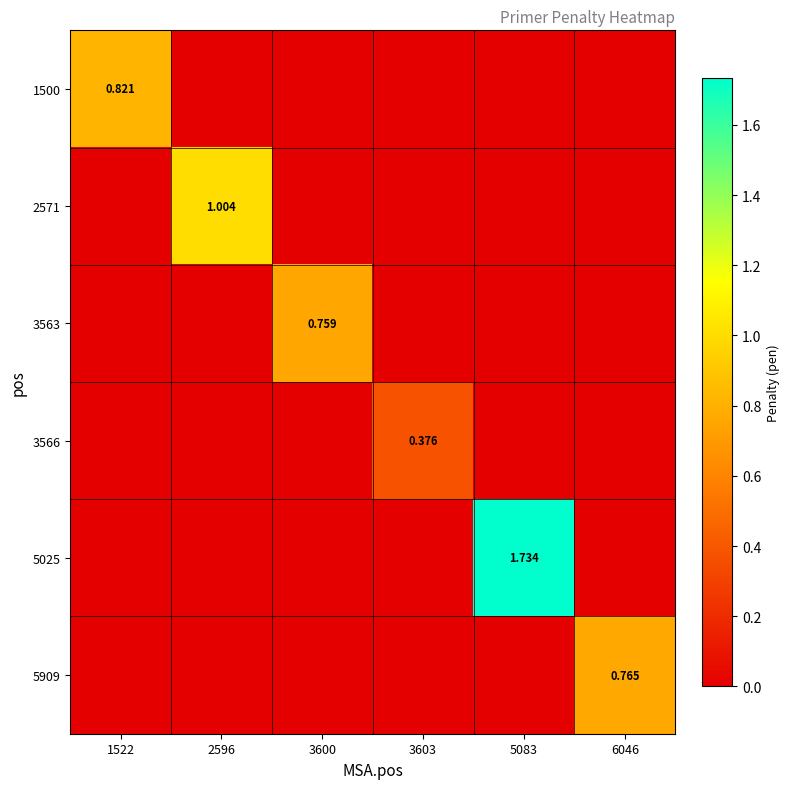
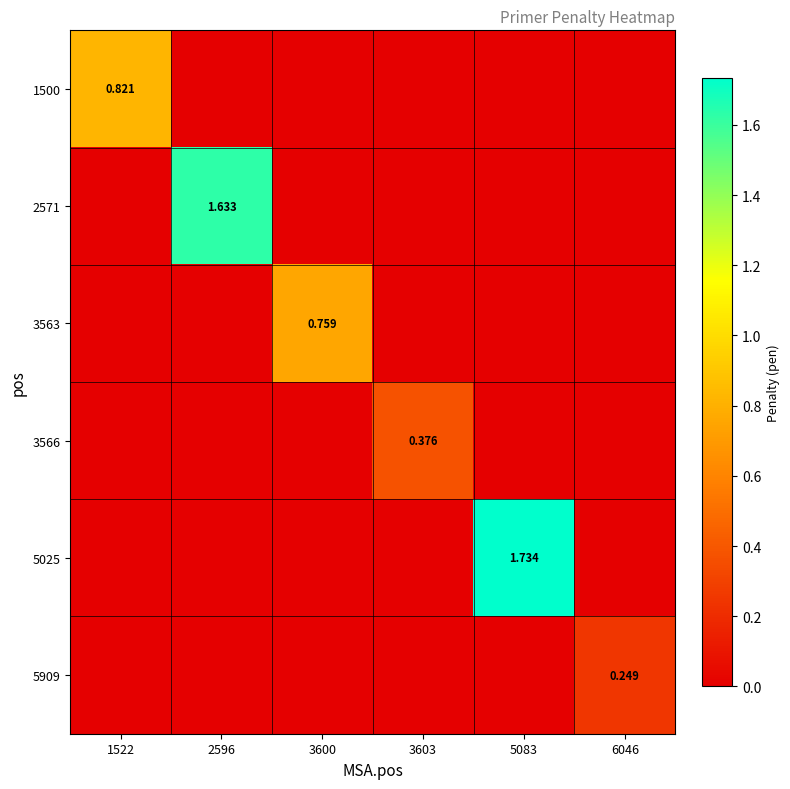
  {
    "1500": {
      "1522": 0.821
    },
    "2571": {
-     "2596": 1.004
+     "2596": 1.633
    },
    "3563": {
      "3600": 0.759
    },
    "3566": {
      "3603": 0.376
    },
    "5025": {
      "5083": 1.734
    },
    "5909": {
-     "6046": 0.765
+     "6046": 0.249
    }
  }
